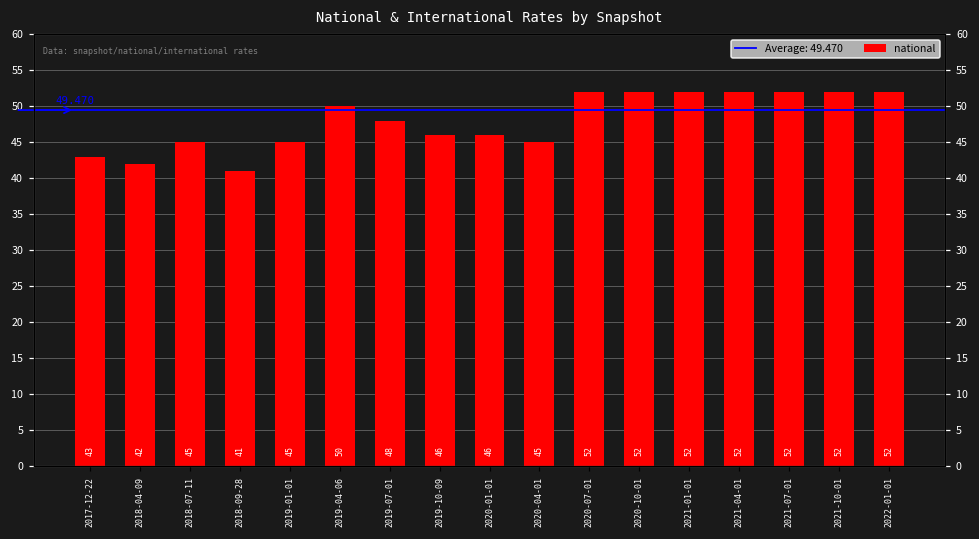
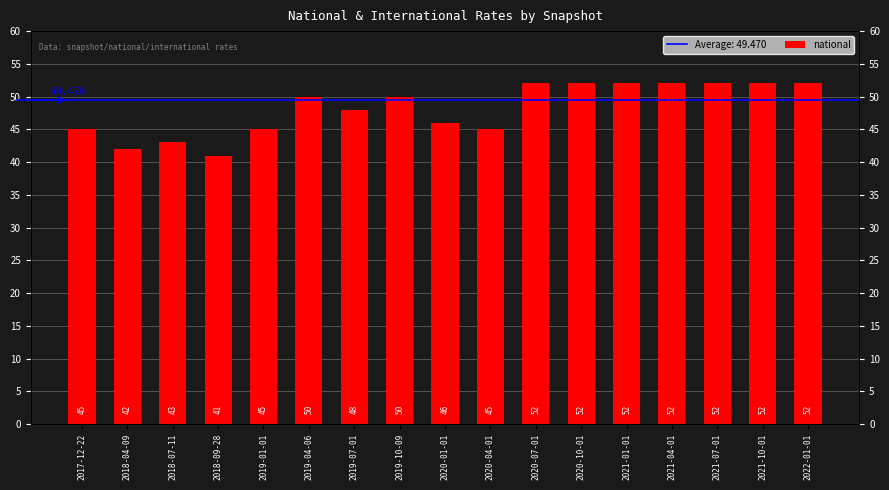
  {
-   "2017-12-22": 43,
+   "2017-12-22": 45,
    "2018-04-09": 42,
-   "2018-07-11": 45,
+   "2018-07-11": 43,
    "2018-09-28": 41,
    "2019-01-01": 45,
    "2019-04-06": 50,
    "2019-07-01": 48,
-   "2019-10-09": 46,
+   "2019-10-09": 50,
    "2020-01-01": 46,
    "2020-04-01": 45,
    "2020-07-01": 52,
    "2020-10-01": 52,
    "2021-01-01": 52,
    "2021-04-01": 52,
    "2021-07-01": 52,
    "2021-10-01": 52,
    "2022-01-01": 52
  }
